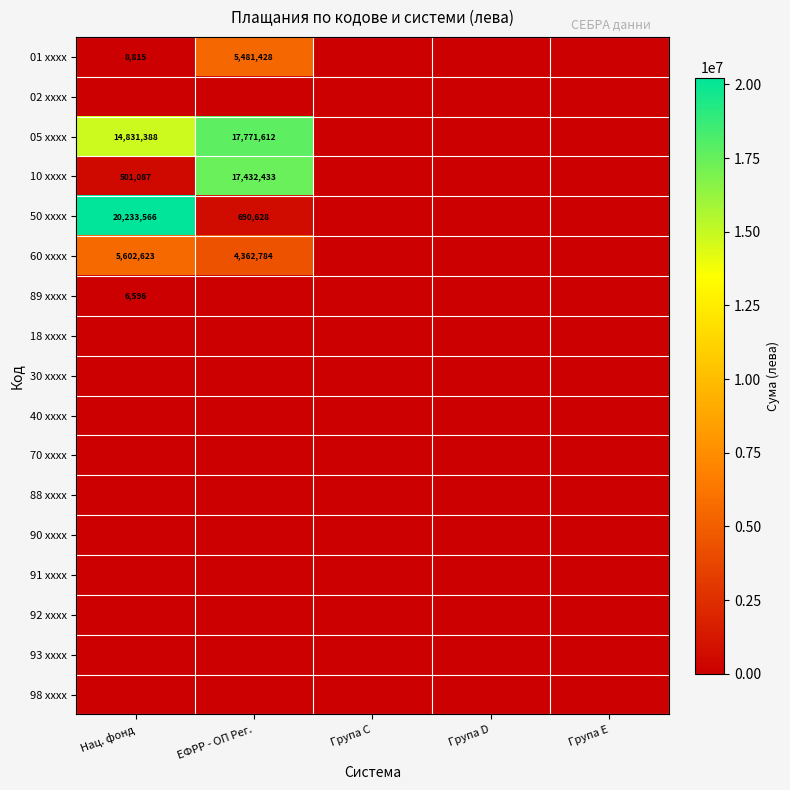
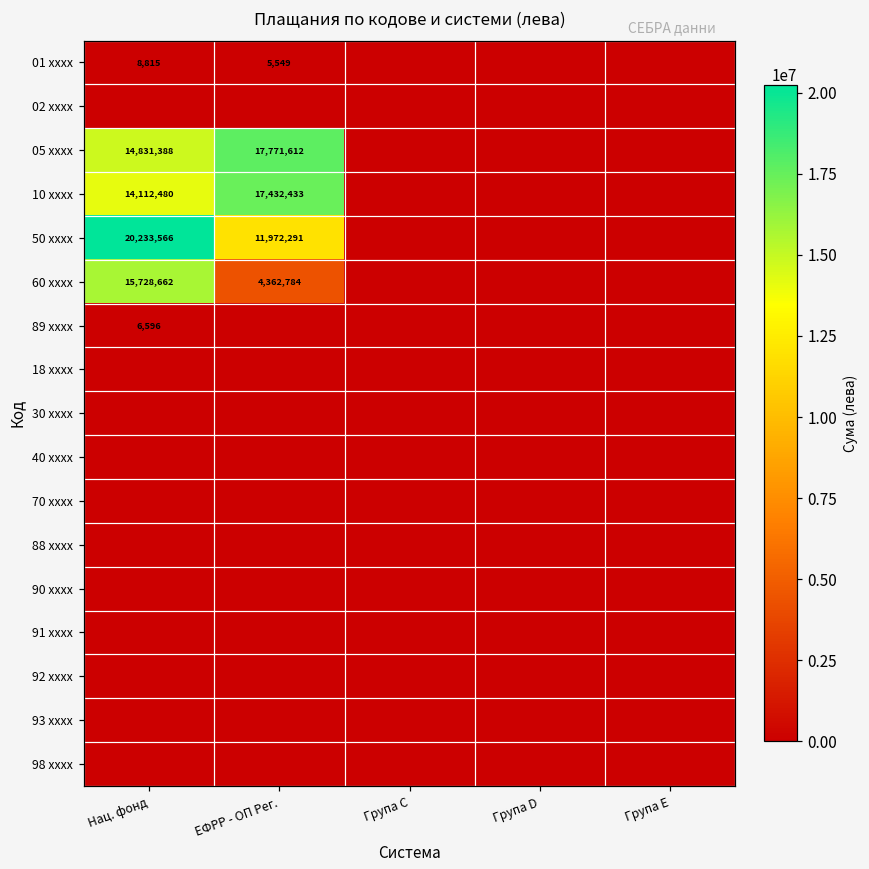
  {
    "01 xxxx": {
      "Нац. фонд": "8,815",
-     "ЕФРР - ОП Рег.": "5,481,428"
+     "ЕФРР - ОП Рег.": "5,549"
    },
    "05 xxxx": {
      "Нац. фонд": "14,831,388",
      "ЕФРР - ОП Рег.": "17,771,612"
    },
    "10 xxxx": {
-     "Нац. фонд": "501,087",
+     "Нац. фонд": "14,112,480",
      "ЕФРР - ОП Рег.": "17,432,433"
    },
    "50 xxxx": {
      "Нац. фонд": "20,233,566",
-     "ЕФРР - ОП Рег.": "690,628"
+     "ЕФРР - ОП Рег.": "11,972,291"
    },
    "60 xxxx": {
-     "Нац. фонд": "5,602,623",
+     "Нац. фонд": "15,728,662",
      "ЕФРР - ОП Рег.": "4,362,784"
    },
    "89 xxxx": {
      "Нац. фонд": "6,596"
    }
  }
